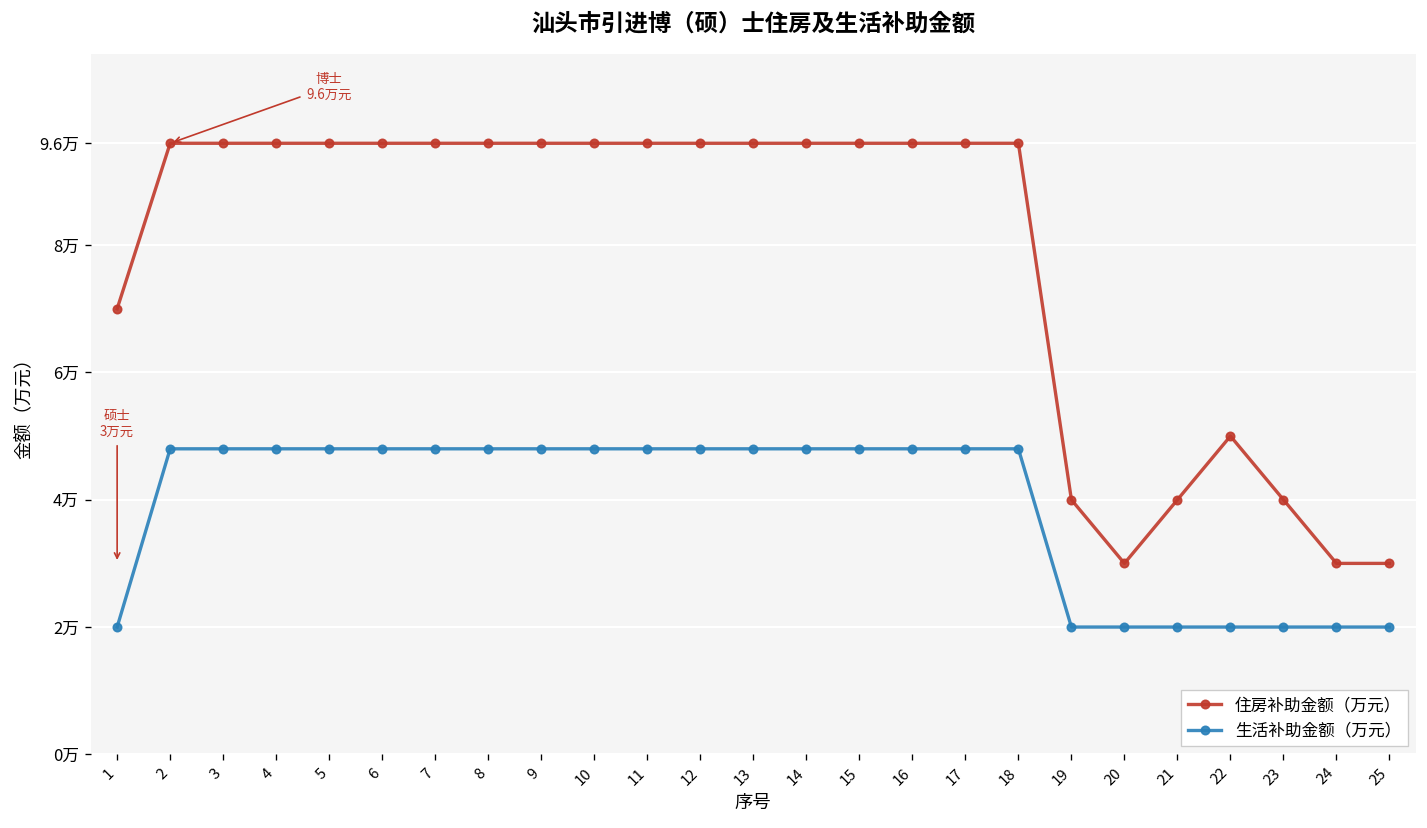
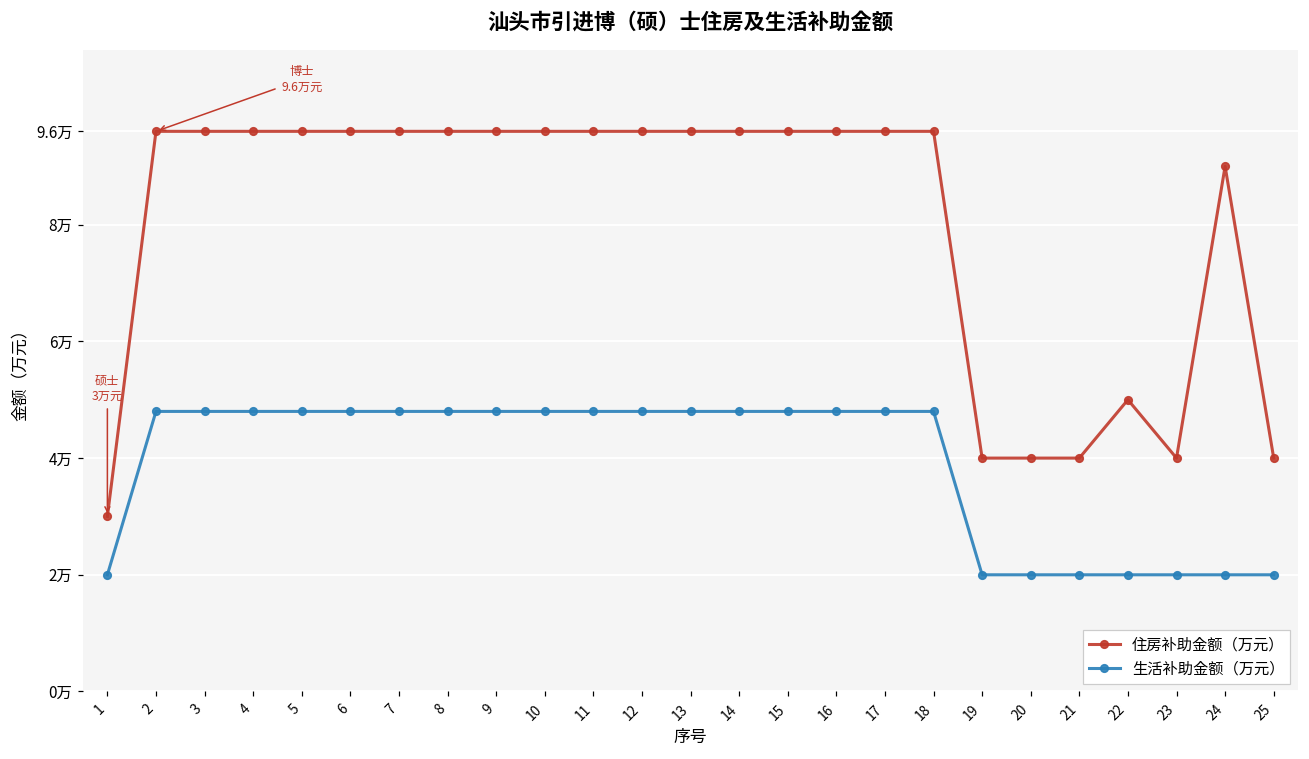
  {
    "住房补助金额（万元）": {
-     "1": "7万",
+     "1": "3万",
      "2": "9.6万",
      "6": "9.6万",
      "7": "9.6万",
      "8": "9.6万",
      "9": "9.6万",
      "10": "9.6万",
      "11": "9.6万",
      "12": "9.6万",
      "13": "9.6万",
      "14": "9.6万",
      "15": "9.6万",
      "16": "9.6万",
      "17": "9.6万",
      "18": "9.6万",
      "19": "4万",
-     "20": "3万",
+     "20": "4万",
      "21": "4万",
      "22": "5万",
      "23": "4万",
-     "24": "3万",
-     "25": "3万"
+     "24": "9万",
+     "25": "4万"
    },
    "生活补助金额（万元）": {
      "1": "2万",
      "2": "4.8万",
      "3": "4.8万",
      "4": "4.8万",
      "5": "4.8万",
      "6": "4.8万",
      "7": "4.8万",
      "8": "4.8万",
      "9": "4.8万",
      "10": "4.8万",
      "11": "4.8万",
      "12": "4.8万",
      "13": "4.8万",
      "14": "4.8万",
      "15": "4.8万",
      "16": "4.8万",
      "17": "4.8万",
      "18": "4.8万",
      "19": "2万",
      "20": "2万",
      "21": "2万",
      "22": "2万",
      "23": "2万",
      "24": "2万",
      "25": "2万"
    }
  }
